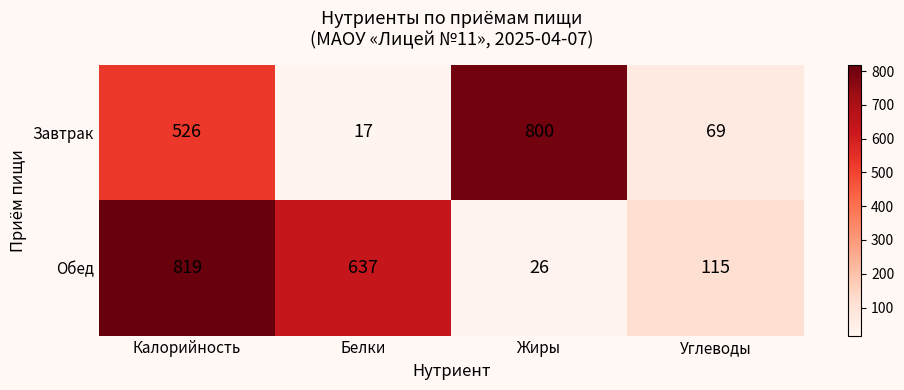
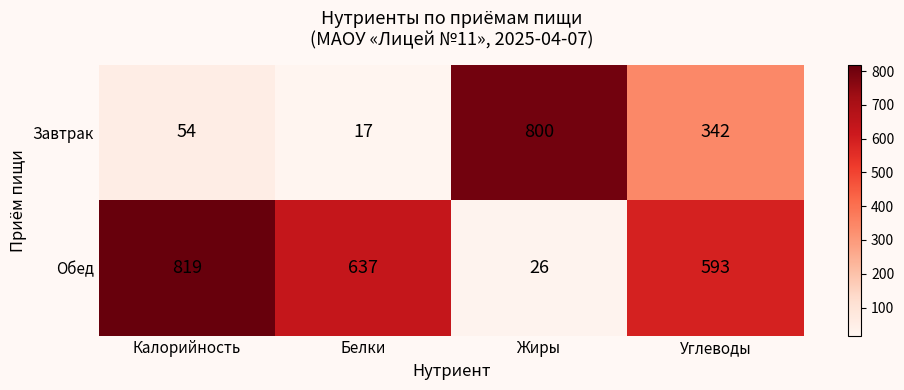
  {
    "Завтрак": {
-     "Калорийность": 526,
+     "Калорийность": 54,
      "Белки": 17,
      "Жиры": 800,
-     "Углеводы": 69
+     "Углеводы": 342
    },
    "Обед": {
      "Калорийность": 819,
      "Белки": 637,
      "Жиры": 26,
-     "Углеводы": 115
+     "Углеводы": 593
    }
  }
